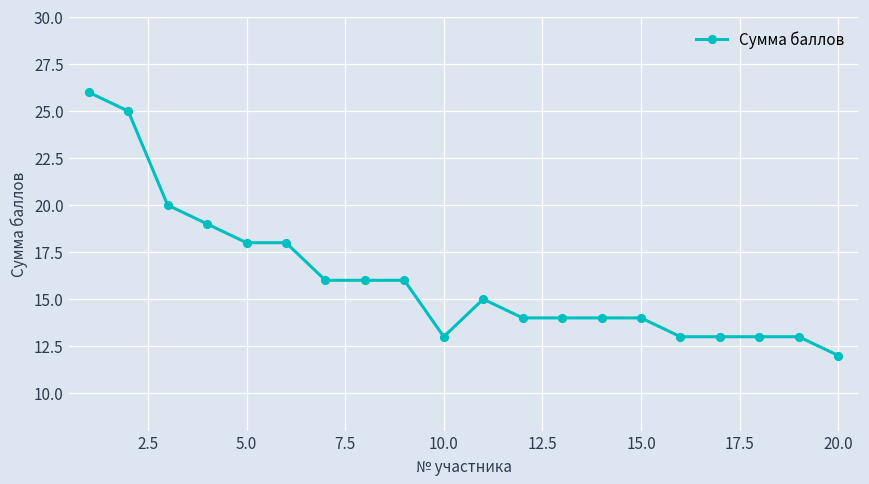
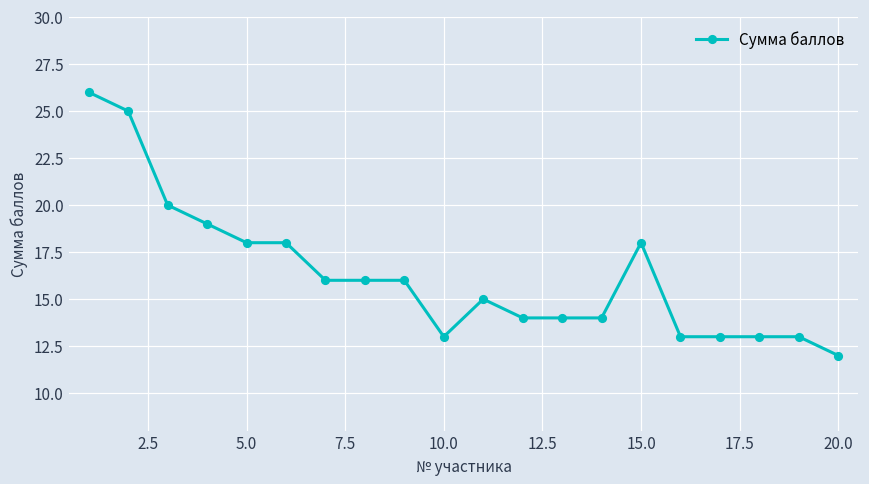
  {
    "5.0": 18,
    "10.0": 13,
-   "15.0": 14,
+   "15.0": 18,
    "20.0": 12
  }
